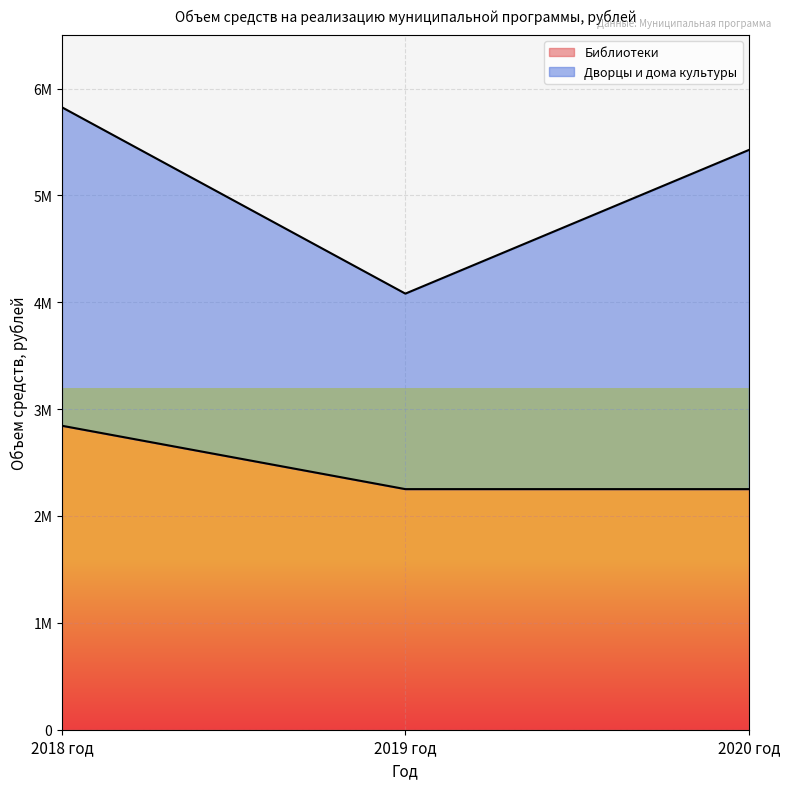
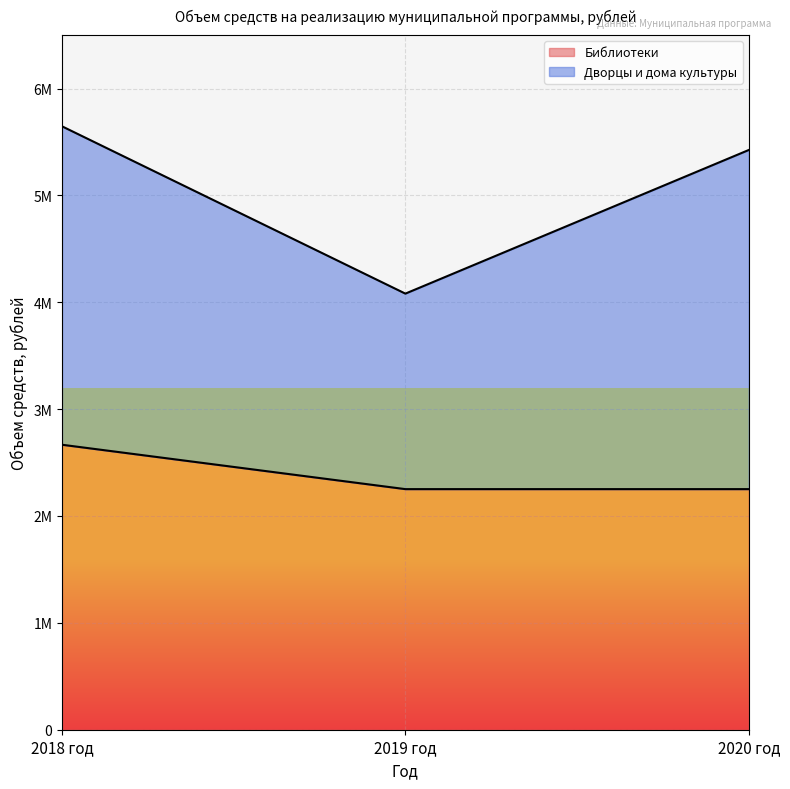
  {
    "Библиотеки": {
-     "2018 год": 2840000,
+     "2018 год": 2670000,
      "2019 год": 2250000,
      "2020 год": 2250000
    },
    "Дворцы и дома культуры": {
      "2018 год": 2980000,
      "2019 год": 1830000,
      "2020 год": 3170000
    }
  }
